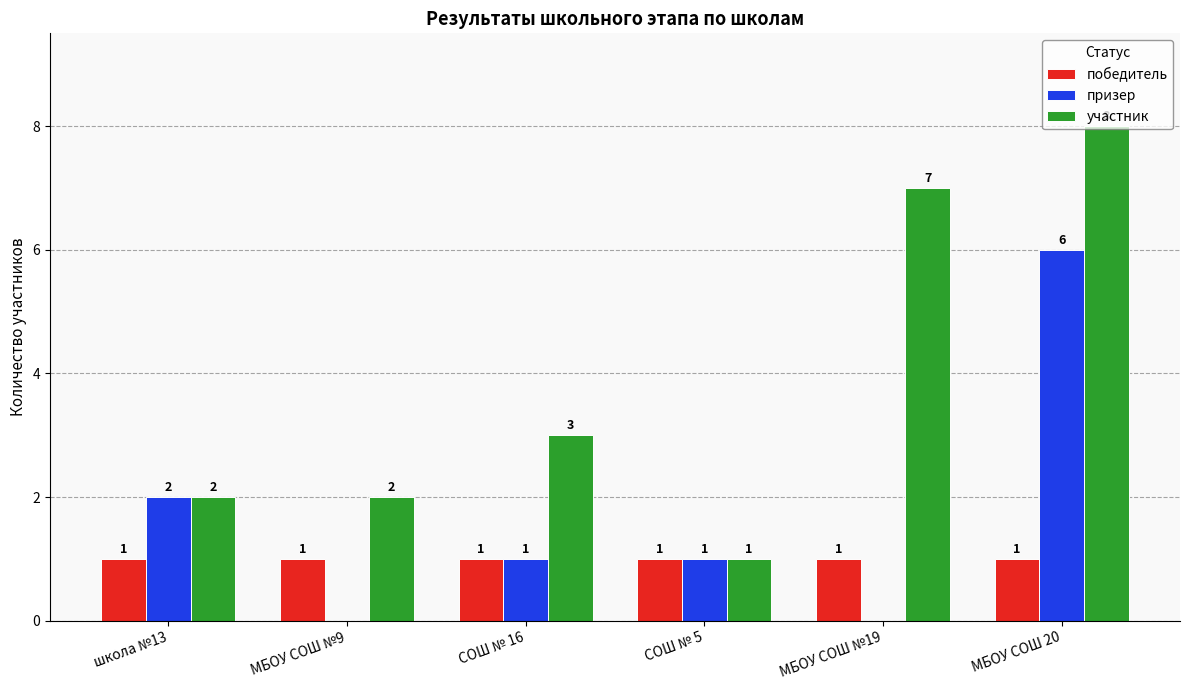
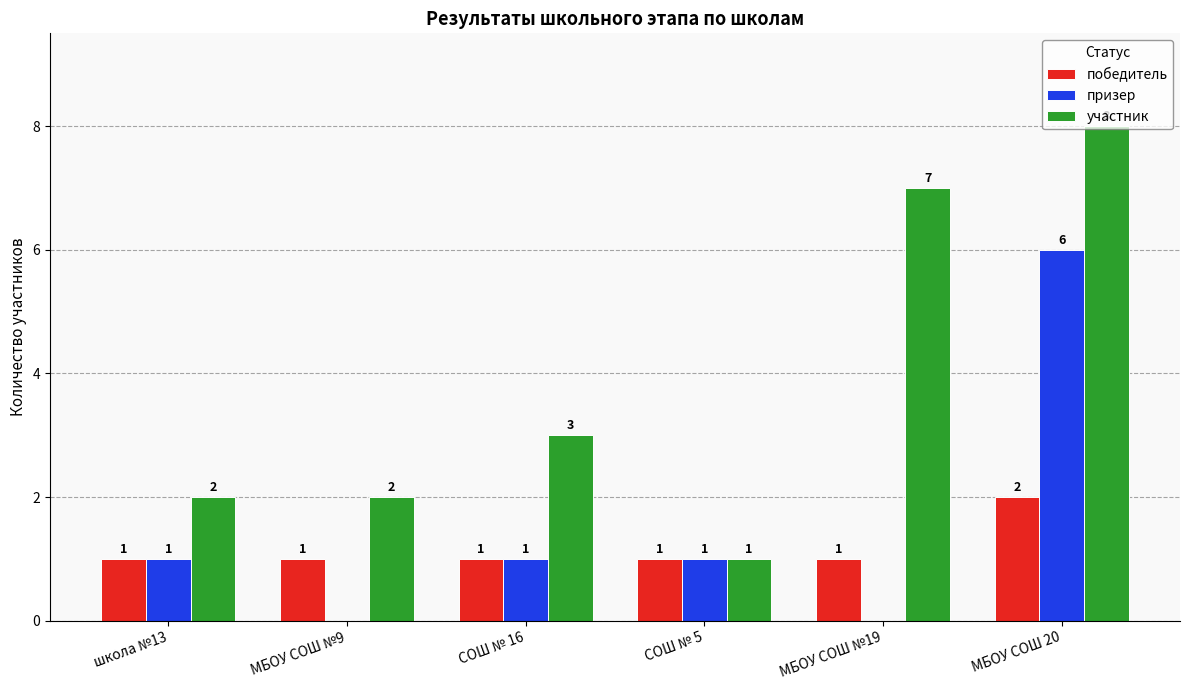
  {
    "победитель": {
      "школа №13": 1,
      "МБОУ СОШ №9": 1,
      "СОШ № 16": 1,
      "СОШ № 5": 1,
      "МБОУ СОШ №19": 1,
-     "МБОУ СОШ 20": 1
+     "МБОУ СОШ 20": 2
    },
    "призер": {
-     "школа №13": 2,
+     "школа №13": 1,
      "СОШ № 16": 1,
      "СОШ № 5": 1,
      "МБОУ СОШ 20": 6
    },
    "участник": {
      "школа №13": 2,
      "МБОУ СОШ №9": 2,
      "СОШ № 16": 3,
      "СОШ № 5": 1,
      "МБОУ СОШ №19": 7
    }
  }
